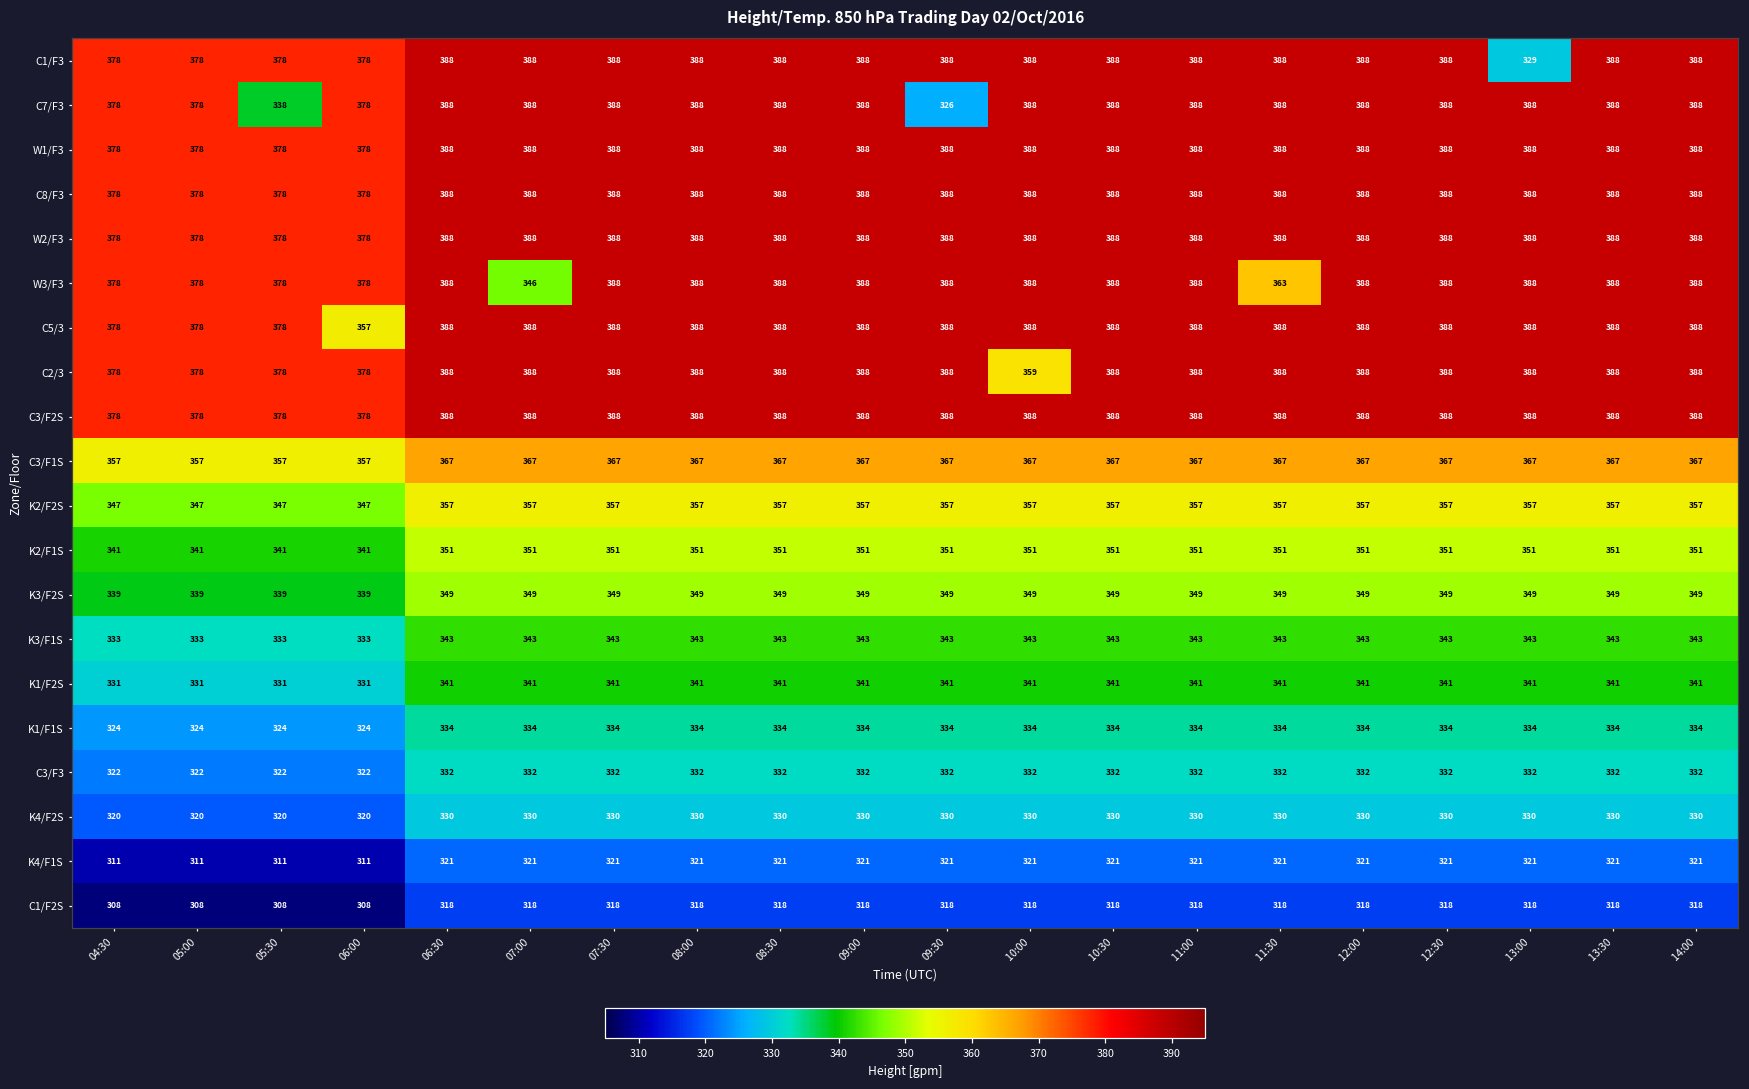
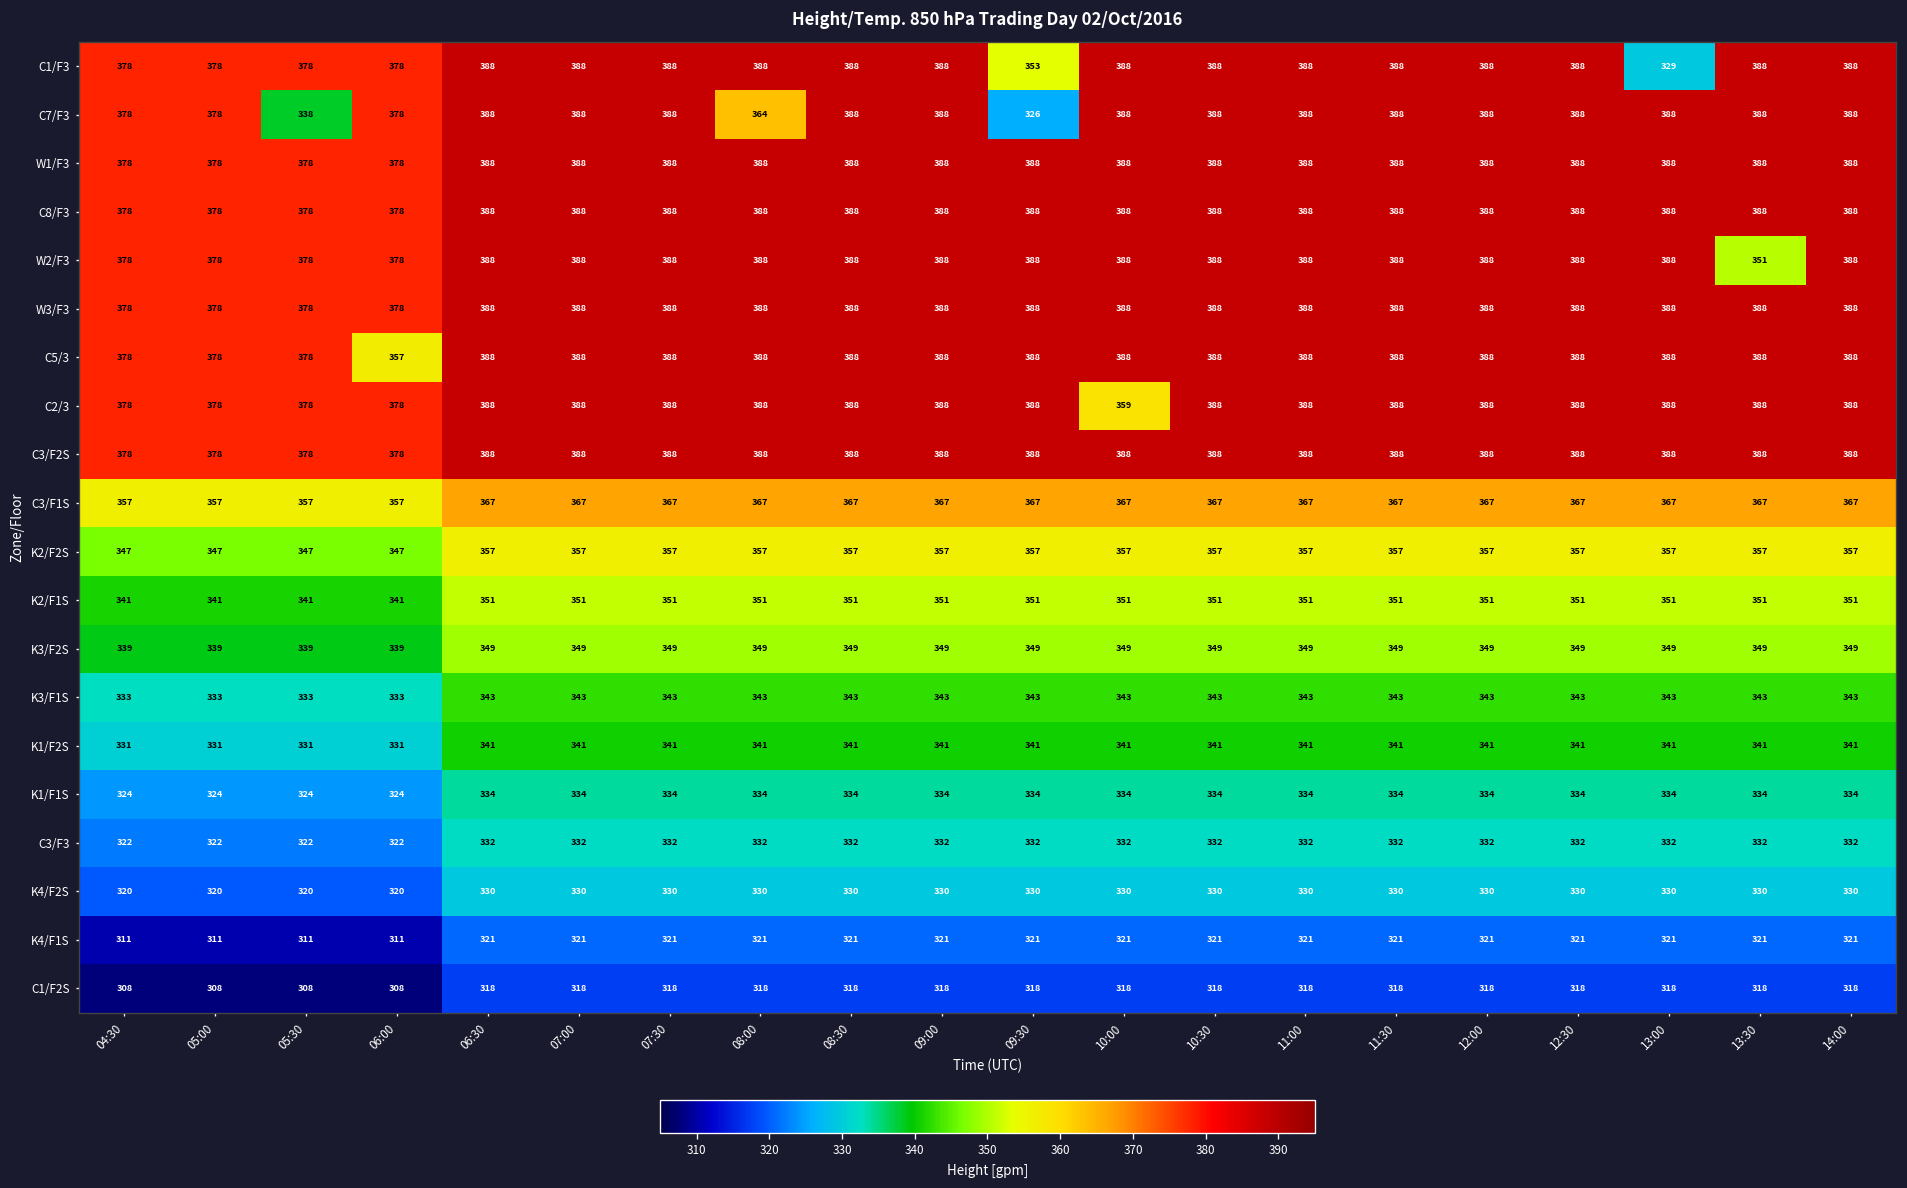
  {
    "C1/F3": {
      "04:30": 378,
      "05:00": 378,
      "05:30": 378,
      "06:00": 378,
      "06:30": 388,
      "07:00": 388,
      "07:30": 388,
      "08:00": 388,
      "08:30": 388,
      "09:00": 388,
-     "09:30": 388,
+     "09:30": 353,
      "10:00": 388,
      "10:30": 388,
      "11:00": 388,
      "11:30": 388,
      "12:00": 388,
      "12:30": 388,
      "13:00": 329,
      "13:30": 388,
      "14:00": 388
    },
    "C7/F3": {
      "04:30": 378,
      "05:00": 378,
      "05:30": 338,
      "06:00": 378,
      "06:30": 388,
      "07:00": 388,
      "07:30": 388,
-     "08:00": 388,
+     "08:00": 364,
      "08:30": 388,
      "09:00": 388,
      "09:30": 326,
      "10:00": 388,
      "10:30": 388,
      "11:00": 388,
      "11:30": 388,
      "12:00": 388,
      "12:30": 388,
      "13:00": 388,
      "13:30": 388,
      "14:00": 388
    },
    "W2/F3": {
      "04:30": 378,
      "05:00": 378,
      "05:30": 378,
      "06:00": 378,
      "06:30": 388,
      "07:00": 388,
      "07:30": 388,
      "08:00": 388,
      "08:30": 388,
      "09:00": 388,
      "09:30": 388,
      "10:00": 388,
      "10:30": 388,
      "11:00": 388,
      "11:30": 388,
      "12:00": 388,
      "12:30": 388,
      "13:00": 388,
-     "13:30": 388,
+     "13:30": 351,
      "14:00": 388
    },
    "W3/F3": {
      "04:30": 378,
      "05:00": 378,
      "05:30": 378,
      "06:00": 378,
      "06:30": 388,
-     "07:00": 346,
+     "07:00": 388,
      "07:30": 388,
      "08:00": 388,
      "08:30": 388,
      "09:00": 388,
      "09:30": 388,
      "10:00": 388,
      "10:30": 388,
      "11:00": 388,
-     "11:30": 363,
+     "11:30": 388,
      "12:00": 388,
      "12:30": 388,
      "13:00": 388,
      "13:30": 388,
      "14:00": 388
    }
  }
